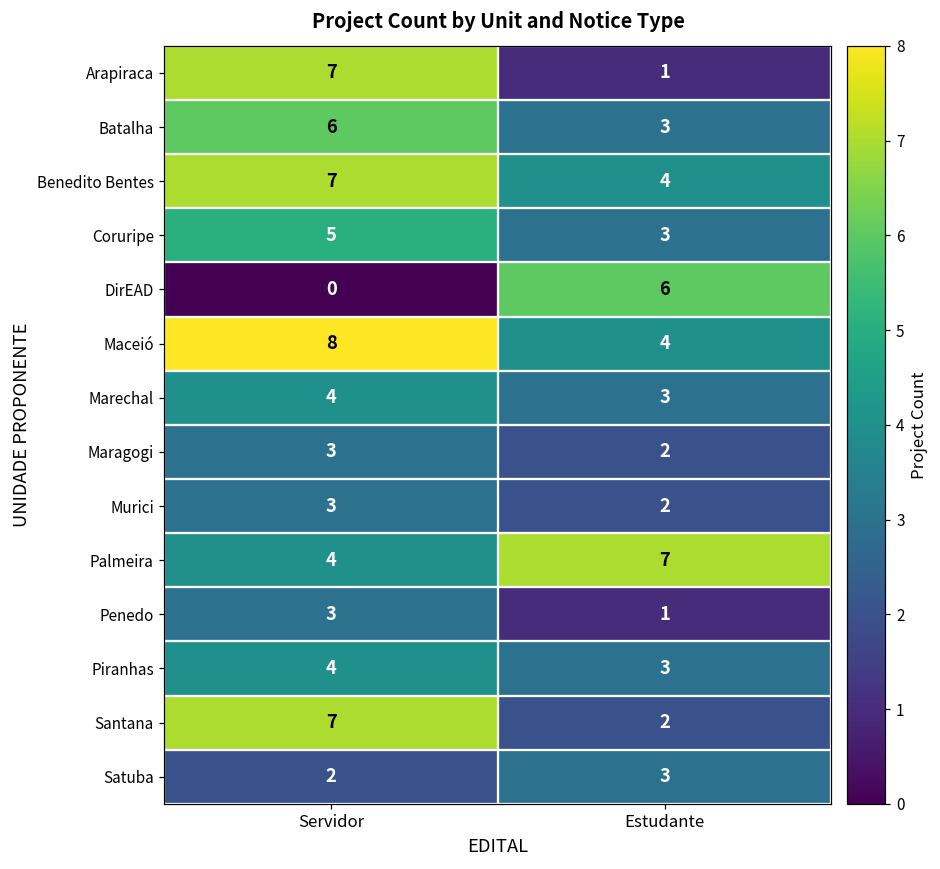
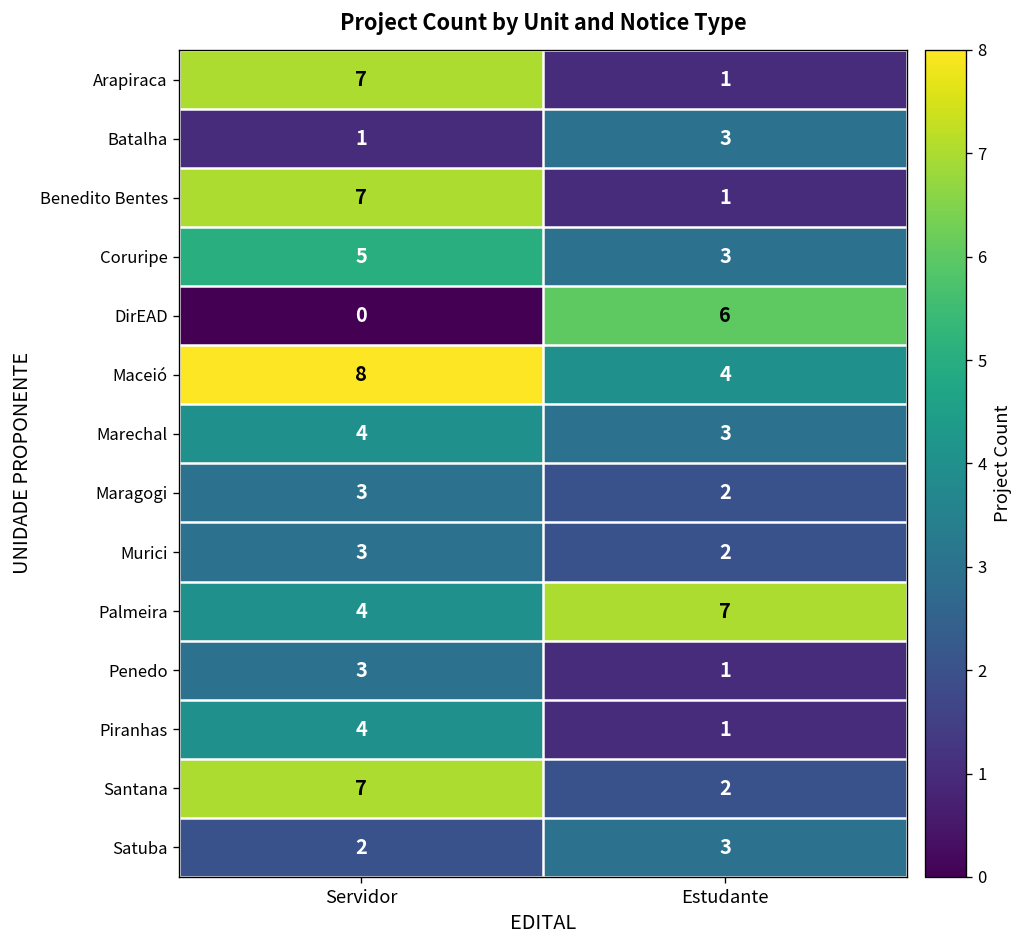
  {
    "Arapiraca": {
      "Servidor": 7,
      "Estudante": 1
    },
    "Batalha": {
-     "Servidor": 6,
+     "Servidor": 1,
      "Estudante": 3
    },
    "Benedito Bentes": {
      "Servidor": 7,
-     "Estudante": 4
+     "Estudante": 1
    },
    "Coruripe": {
      "Servidor": 5,
      "Estudante": 3
    },
    "DirEAD": {
      "Servidor": 0,
      "Estudante": 6
    },
    "Maceió": {
      "Servidor": 8,
      "Estudante": 4
    },
    "Marechal": {
      "Servidor": 4,
      "Estudante": 3
    },
    "Maragogi": {
      "Servidor": 3,
      "Estudante": 2
    },
    "Murici": {
      "Servidor": 3,
      "Estudante": 2
    },
    "Palmeira": {
      "Servidor": 4,
      "Estudante": 7
    },
    "Penedo": {
      "Servidor": 3,
      "Estudante": 1
    },
    "Piranhas": {
      "Servidor": 4,
-     "Estudante": 3
+     "Estudante": 1
    },
    "Santana": {
      "Servidor": 7,
      "Estudante": 2
    },
    "Satuba": {
      "Servidor": 2,
      "Estudante": 3
    }
  }
